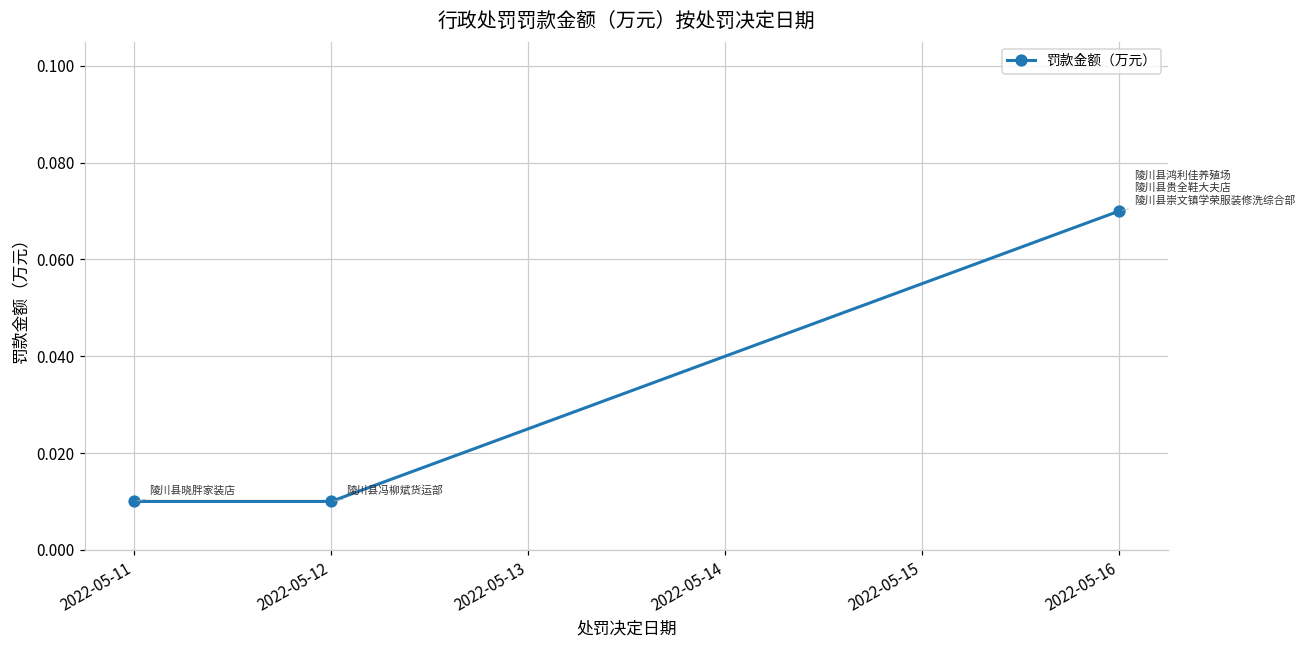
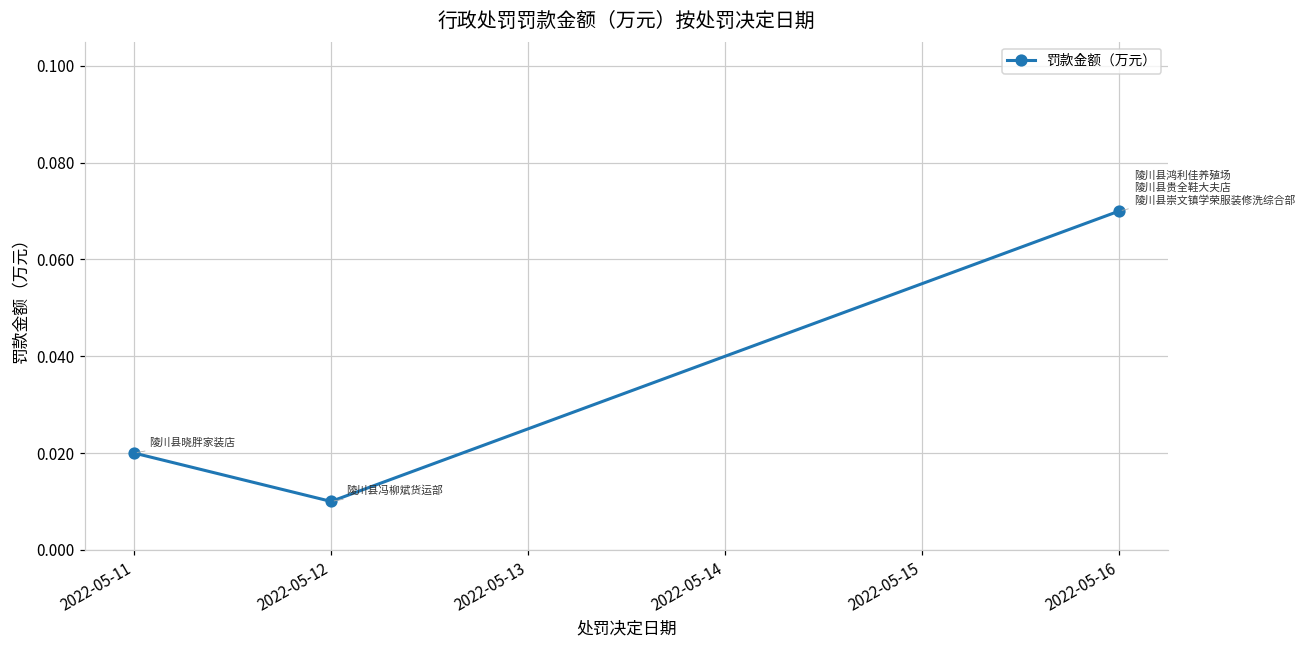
  {
-   "2022-05-11": 0.01,
+   "2022-05-11": 0.02,
    "2022-05-12": 0.01,
    "2022-05-16": 0.07
  }
